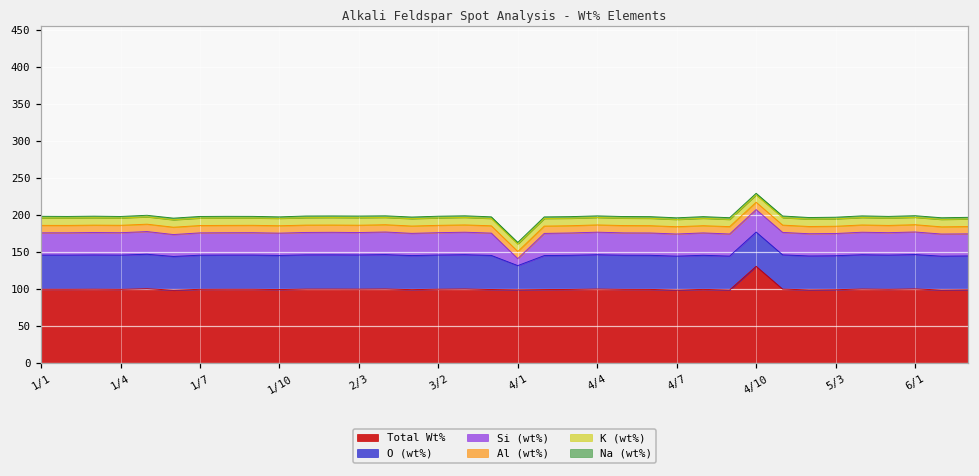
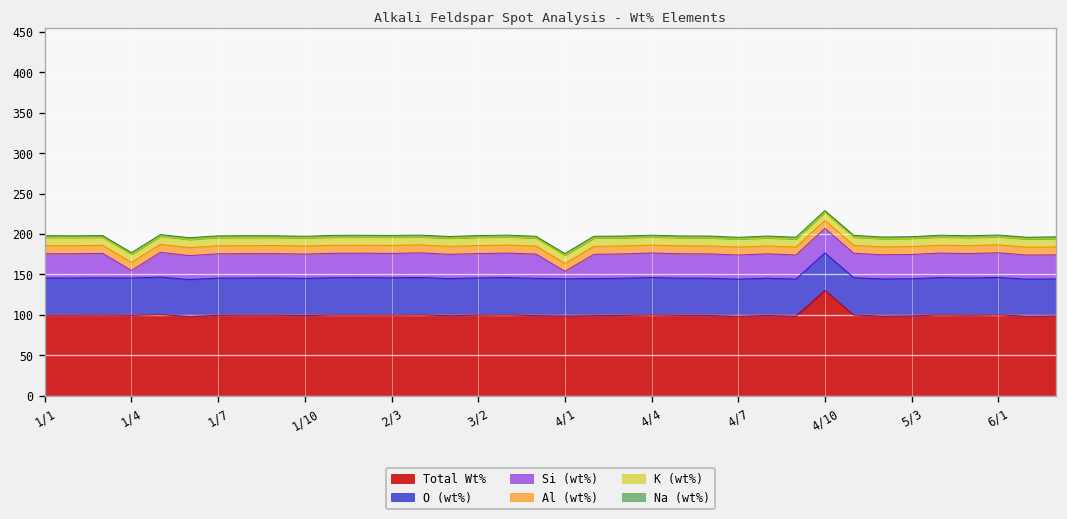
  {
    "Total Wt%": {
      "1/1": 100,
      "1/4": 100,
      "1/7": 100,
      "1/10": 100,
      "2/3": 100,
      "3/2": 100,
      "4/1": 100,
      "4/4": 100,
      "4/7": 100,
      "4/10": 130,
      "5/3": 100,
      "6/1": 100
    },
    "O (wt%)": {
      "1/1": 50,
      "1/4": 50,
      "1/7": 50,
      "1/10": 50,
      "2/3": 50,
      "3/2": 50,
-     "4/1": 30,
+     "4/1": 50,
      "4/4": 50,
      "4/7": 50,
      "4/10": 50,
      "5/3": 50,
      "6/1": 50
    },
    "Si (wt%)": {
      "1/1": 30,
-     "1/4": 30,
+     "1/4": 10,
      "1/7": 30,
      "1/10": 30,
      "2/3": 30,
      "3/2": 30,
      "4/1": 10,
      "4/4": 30,
      "4/7": 30,
      "4/10": 30,
      "5/3": 30,
      "6/1": 30
    },
    "Al (wt%)": {
      "1/1": 10,
      "1/4": 10,
      "1/7": 10,
      "1/10": 10,
      "2/3": 10,
      "3/2": 10,
      "4/1": 10,
      "4/4": 10,
      "4/7": 10,
      "4/10": 10,
      "5/3": 10,
      "6/1": 10
    }
  }
